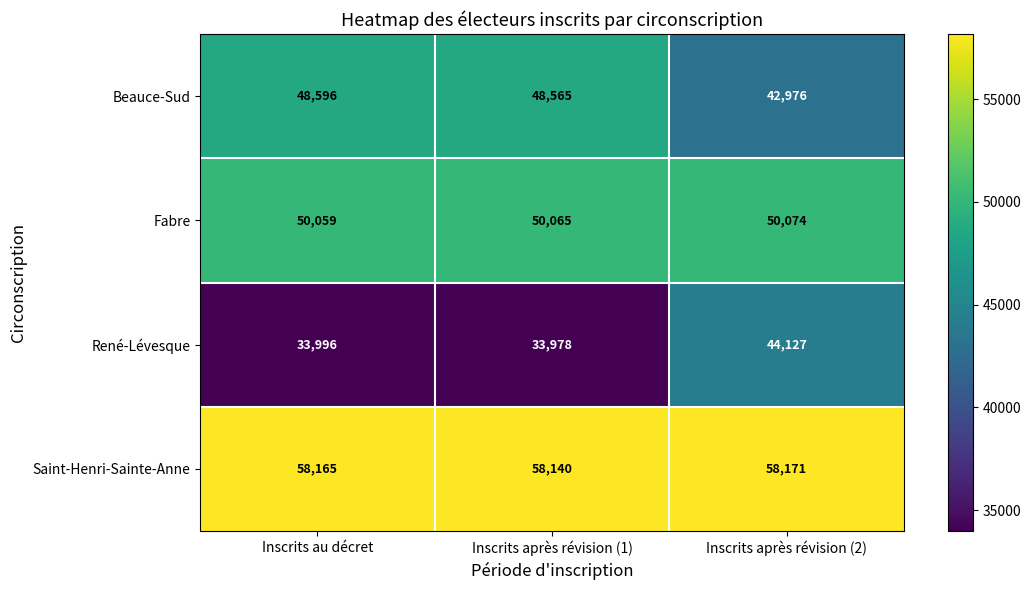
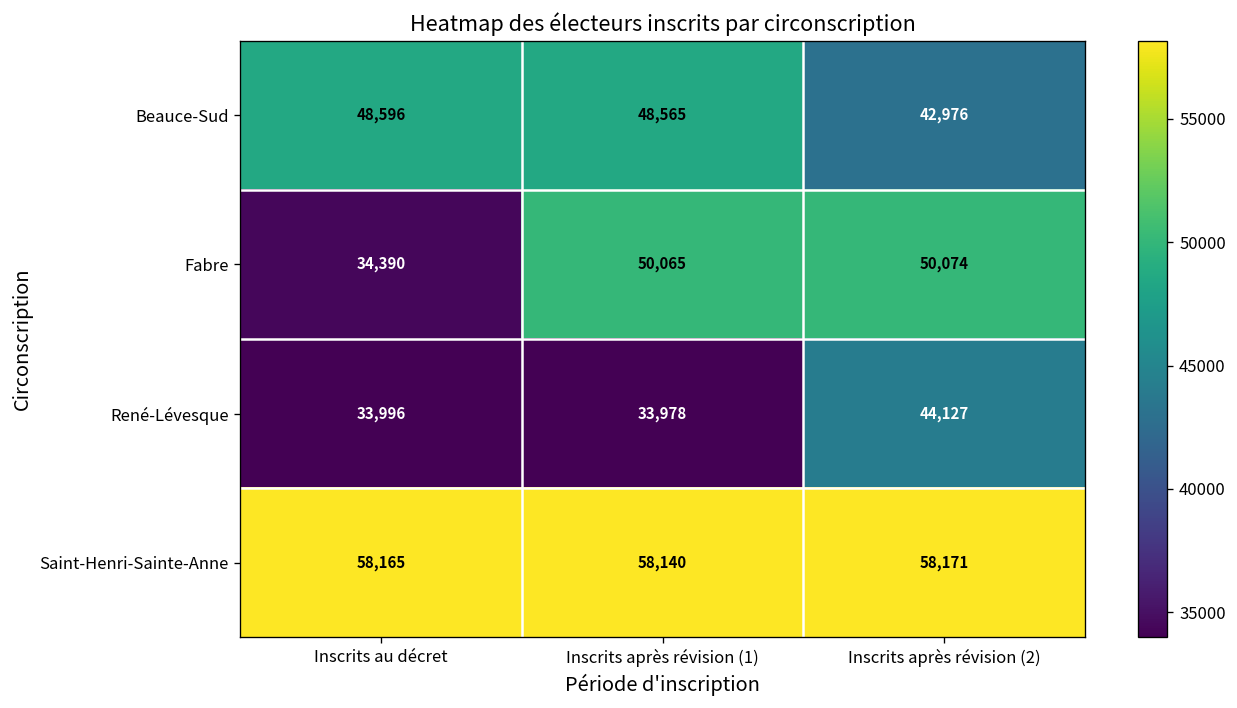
  {
    "Beauce-Sud": {
      "Inscrits au décret": "48,596",
      "Inscrits après révision (1)": "48,565",
      "Inscrits après révision (2)": "42,976"
    },
    "Fabre": {
-     "Inscrits au décret": "50,059",
+     "Inscrits au décret": "34,390",
      "Inscrits après révision (1)": "50,065",
      "Inscrits après révision (2)": "50,074"
    },
    "René-Lévesque": {
      "Inscrits au décret": "33,996",
      "Inscrits après révision (1)": "33,978",
      "Inscrits après révision (2)": "44,127"
    },
    "Saint-Henri-Sainte-Anne": {
      "Inscrits au décret": "58,165",
      "Inscrits après révision (1)": "58,140",
      "Inscrits après révision (2)": "58,171"
    }
  }
